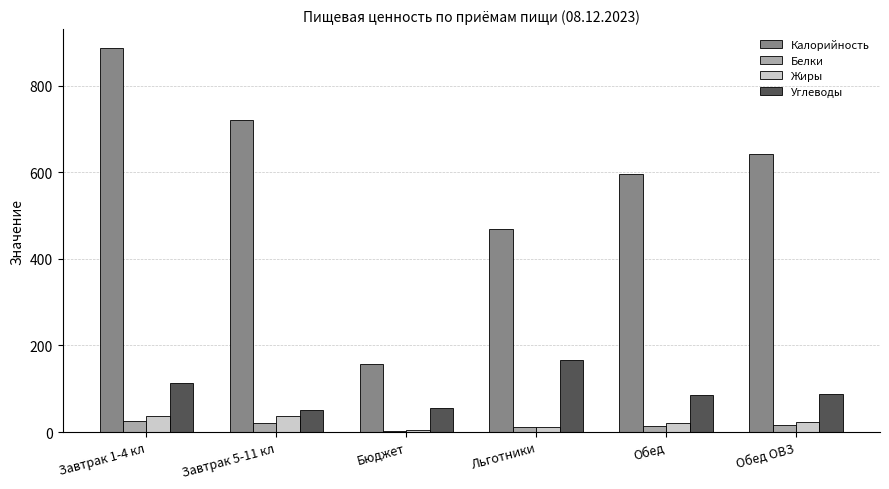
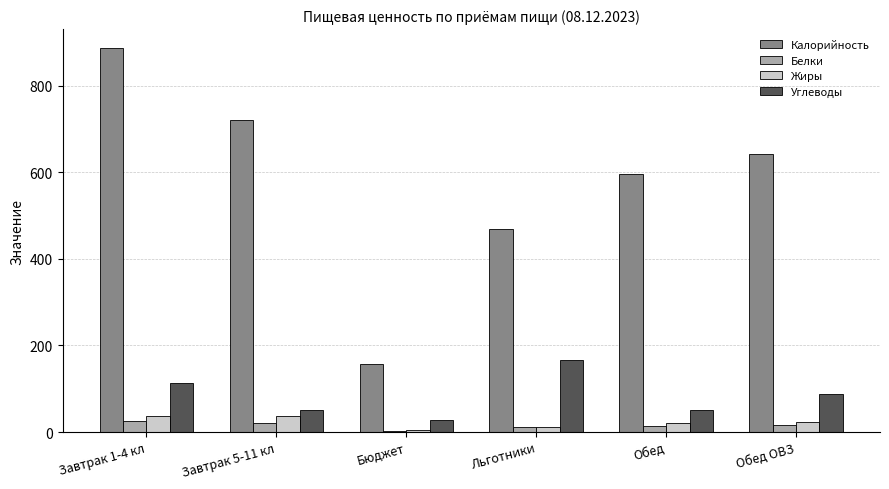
  {
    "Углеводы": {
      "Завтрак 1-4 кл": 110,
      "Завтрак 5-11 кл": 50,
-     "Бюджет": 60,
+     "Бюджет": 30,
      "Льготники": 170,
-     "Обед": 90,
+     "Обед": 50,
      "Обед ОВЗ": 90
    }
  }
